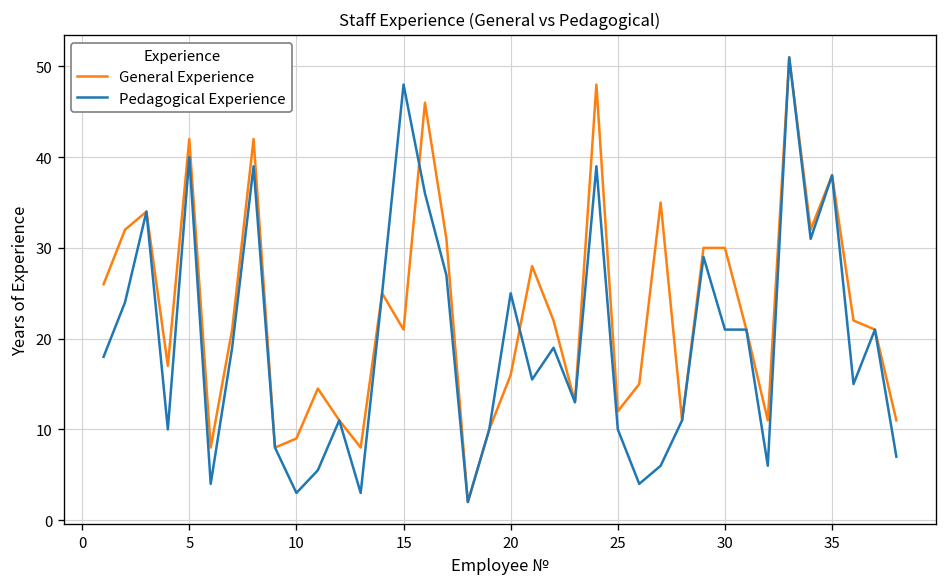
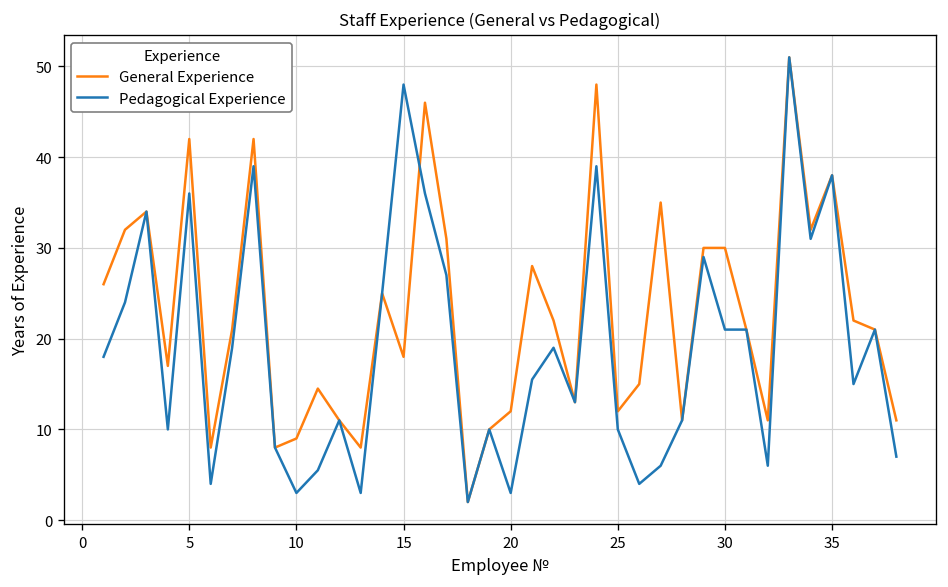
  {
    "General Experience": {
      "5": 42,
      "10": 9,
-     "15": 21,
-     "20": 16,
+     "15": 18,
+     "20": 12,
      "25": 12,
      "30": 30
    },
    "Pedagogical Experience": {
-     "5": 40,
+     "5": 36,
      "10": 3,
      "15": 48,
-     "20": 25,
+     "20": 3,
      "25": 10,
      "30": 21
    }
  }
